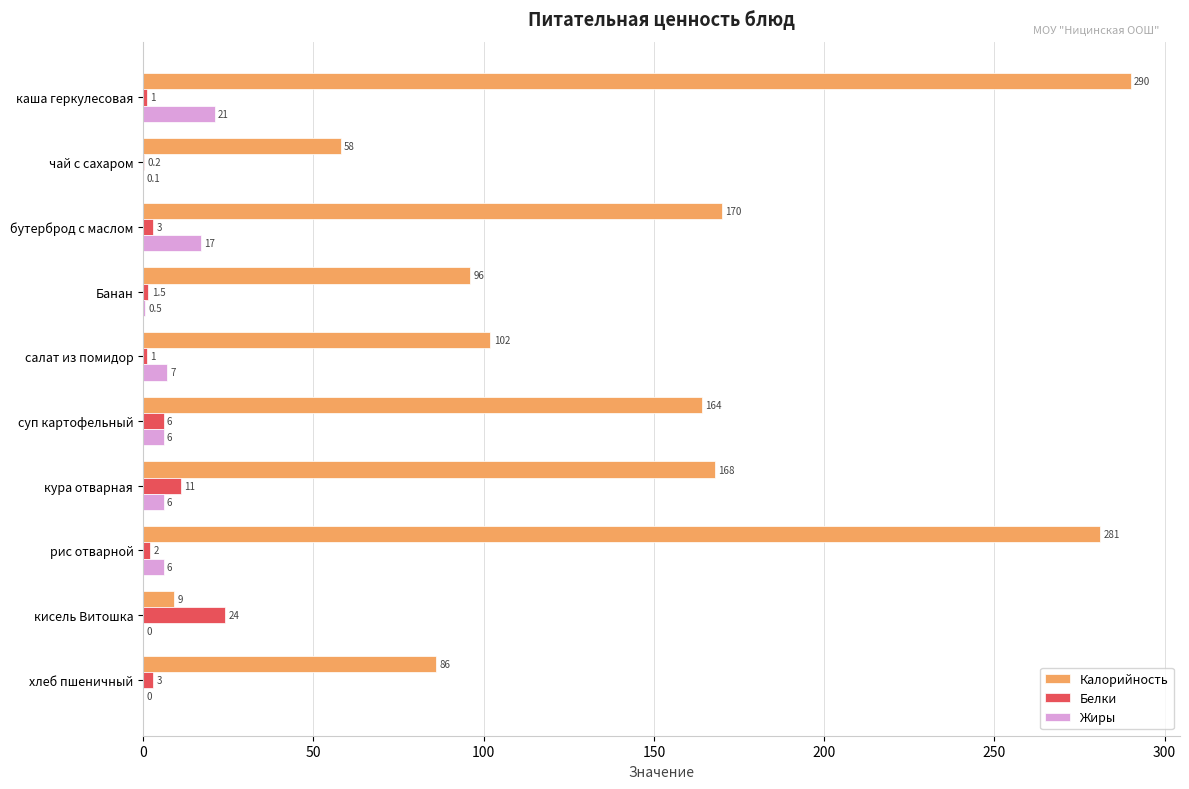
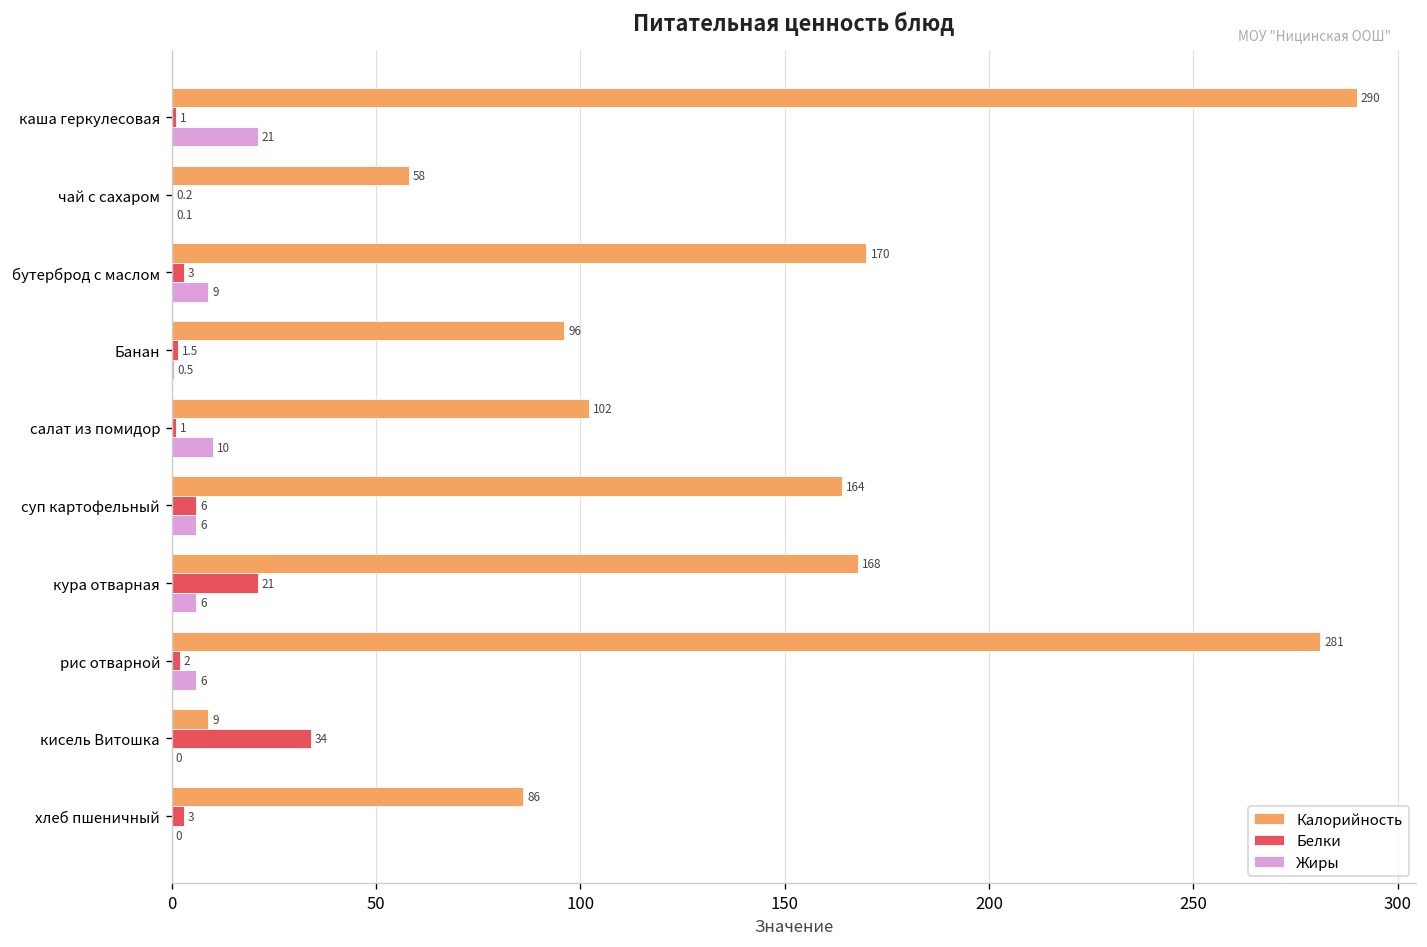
  {
    "Калорийность": {
      "каша геркулесовая": 290,
      "чай с сахаром": 58,
      "бутерброд с маслом": 170,
      "Банан": 96,
      "салат из помидор": 102,
      "суп картофельный": 164,
      "кура отварная": 168,
      "рис отварной": 281,
      "кисель Витошка": 9,
      "хлеб пшеничный": 86
    },
    "Белки": {
      "каша геркулесовая": 1,
      "чай с сахаром": 0.2,
      "бутерброд с маслом": 3,
      "Банан": 1.5,
      "салат из помидор": 1,
      "суп картофельный": 6,
-     "кура отварная": 11,
+     "кура отварная": 21,
      "рис отварной": 2,
-     "кисель Витошка": 24,
+     "кисель Витошка": 34,
      "хлеб пшеничный": 3
    },
    "Жиры": {
      "каша геркулесовая": 21,
      "чай с сахаром": 0.1,
-     "бутерброд с маслом": 17,
+     "бутерброд с маслом": 9,
      "Банан": 0.5,
-     "салат из помидор": 7,
+     "салат из помидор": 10,
      "суп картофельный": 6,
      "кура отварная": 6,
      "рис отварной": 6,
      "кисель Витошка": 0,
      "хлеб пшеничный": 0
    }
  }
